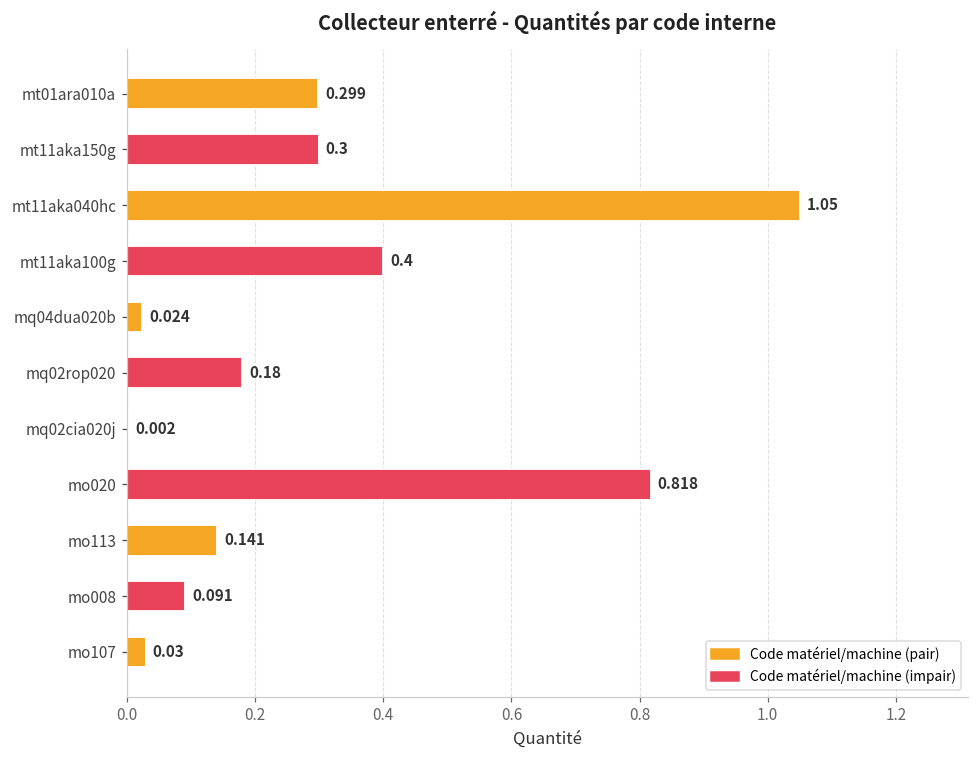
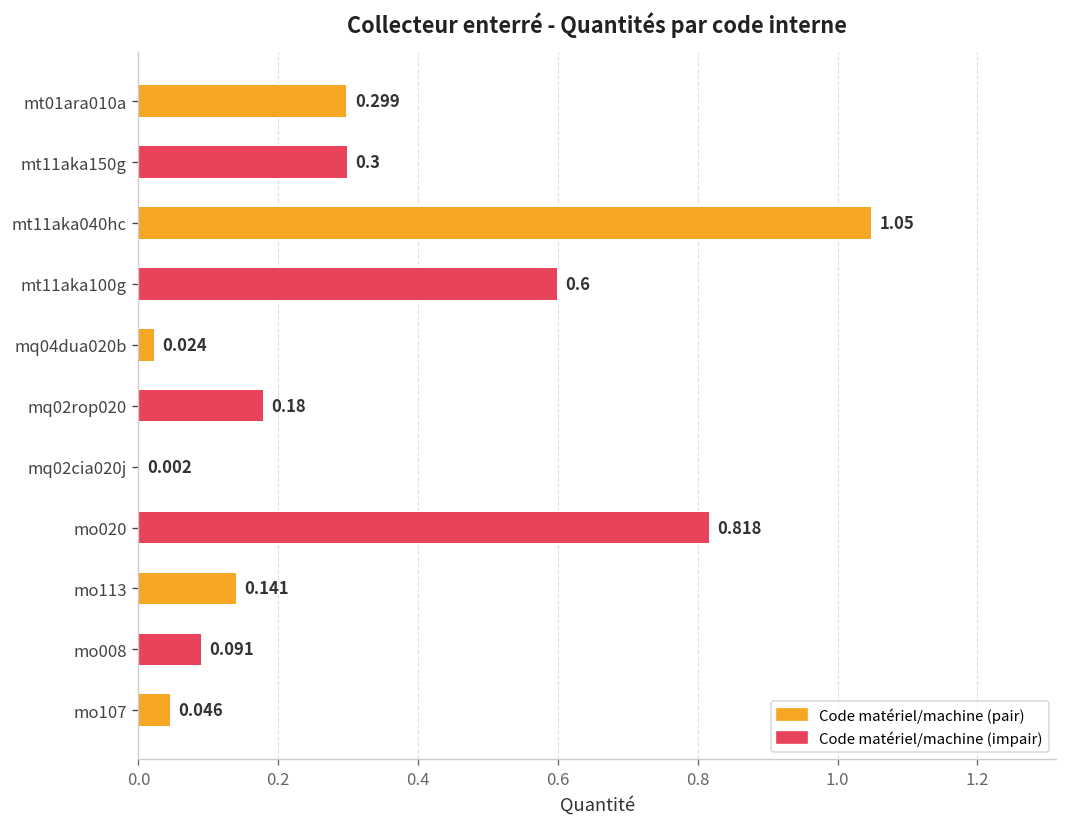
  {
    "mt01ara010a": 0.299,
    "mt11aka150g": 0.3,
    "mt11aka040hc": 1.05,
-   "mt11aka100g": 0.4,
+   "mt11aka100g": 0.6,
    "mq04dua020b": 0.024,
    "mq02rop020": 0.18,
    "mq02cia020j": 0.002,
    "mo020": 0.818,
    "mo113": 0.141,
    "mo008": 0.091,
-   "mo107": 0.03
+   "mo107": 0.046
  }
